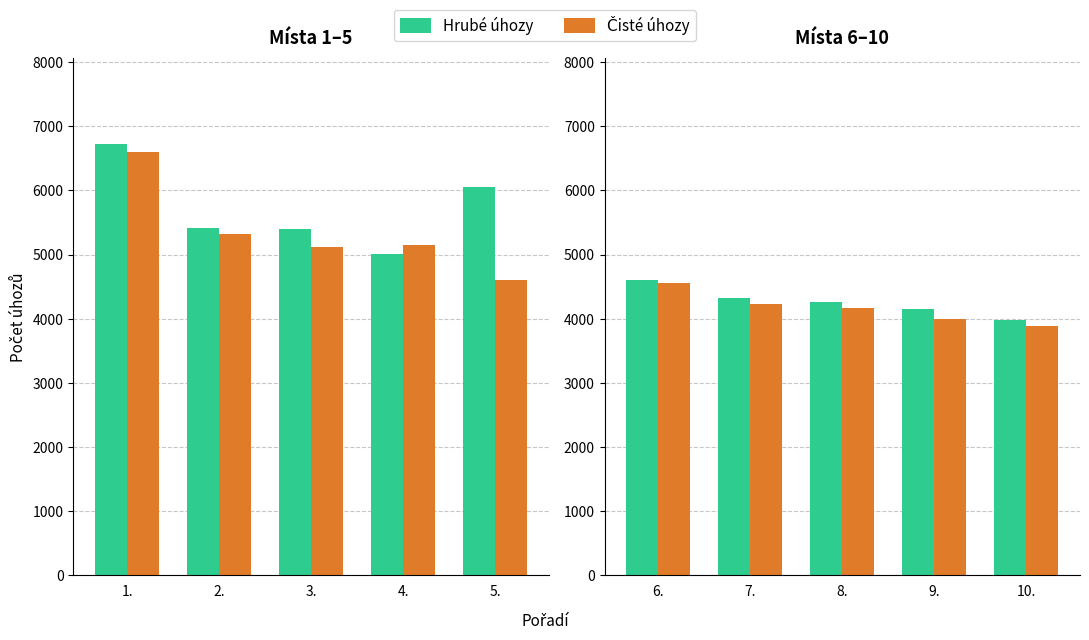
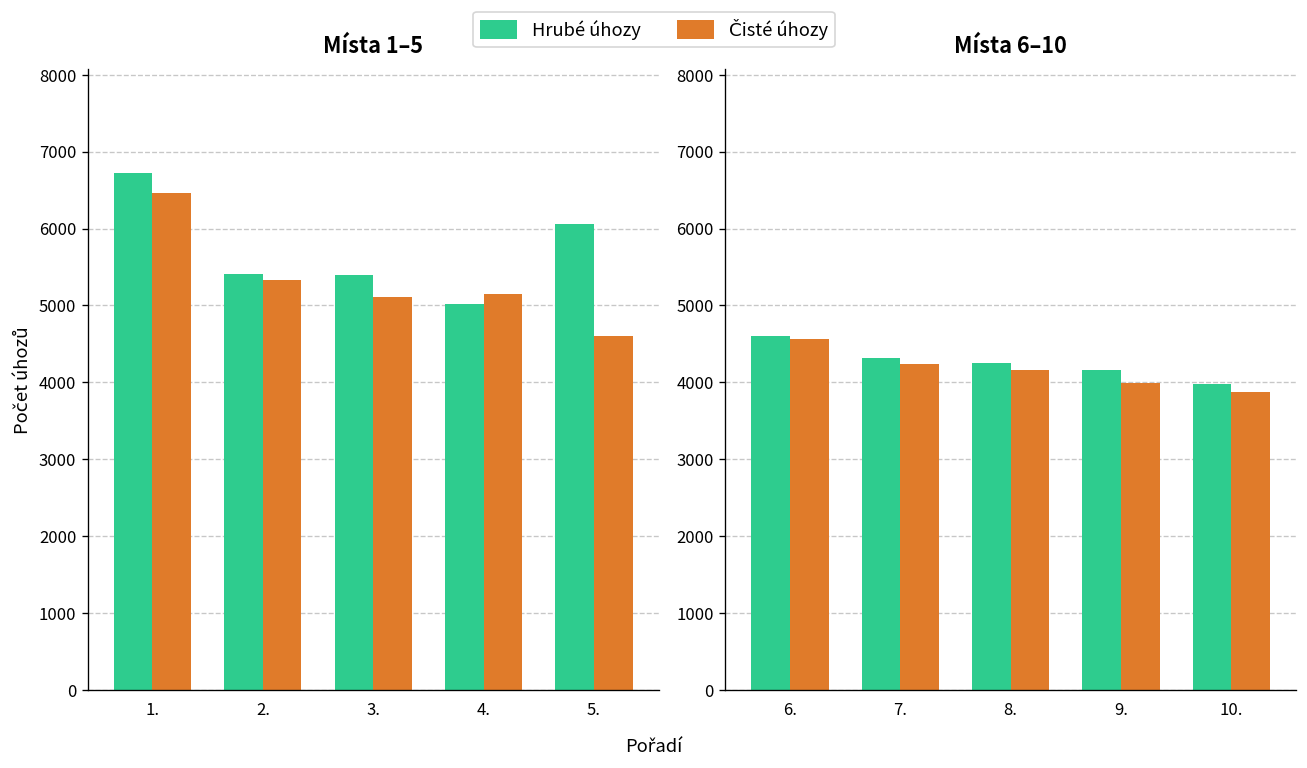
  {
    "Místa 1–5": {
      "Hrubé úhozy": {
        "1.": 6700,
        "2.": 5400,
        "3.": 5400,
        "4.": 5000,
        "5.": 6100
      },
      "Čisté úhozy": {
-       "1.": 6600,
+       "1.": 6500,
        "2.": 5300,
        "3.": 5100,
        "4.": 5100,
        "5.": 4600
      }
    },
    "Místa 6–10": {
      "Hrubé úhozy": {
        "6.": 4600,
        "7.": 4300,
        "8.": 4300,
        "9.": 4200,
        "10.": 4000
      },
      "Čisté úhozy": {
        "6.": 4600,
        "7.": 4200,
        "8.": 4200,
        "9.": 4000,
        "10.": 3900
      }
    }
  }
